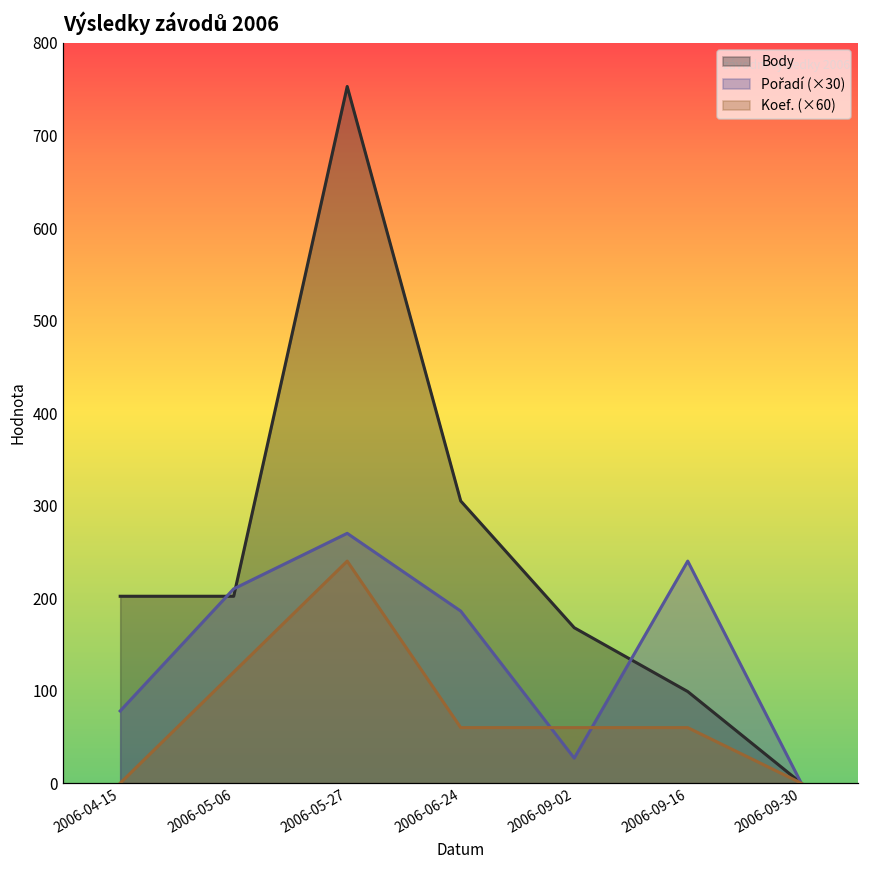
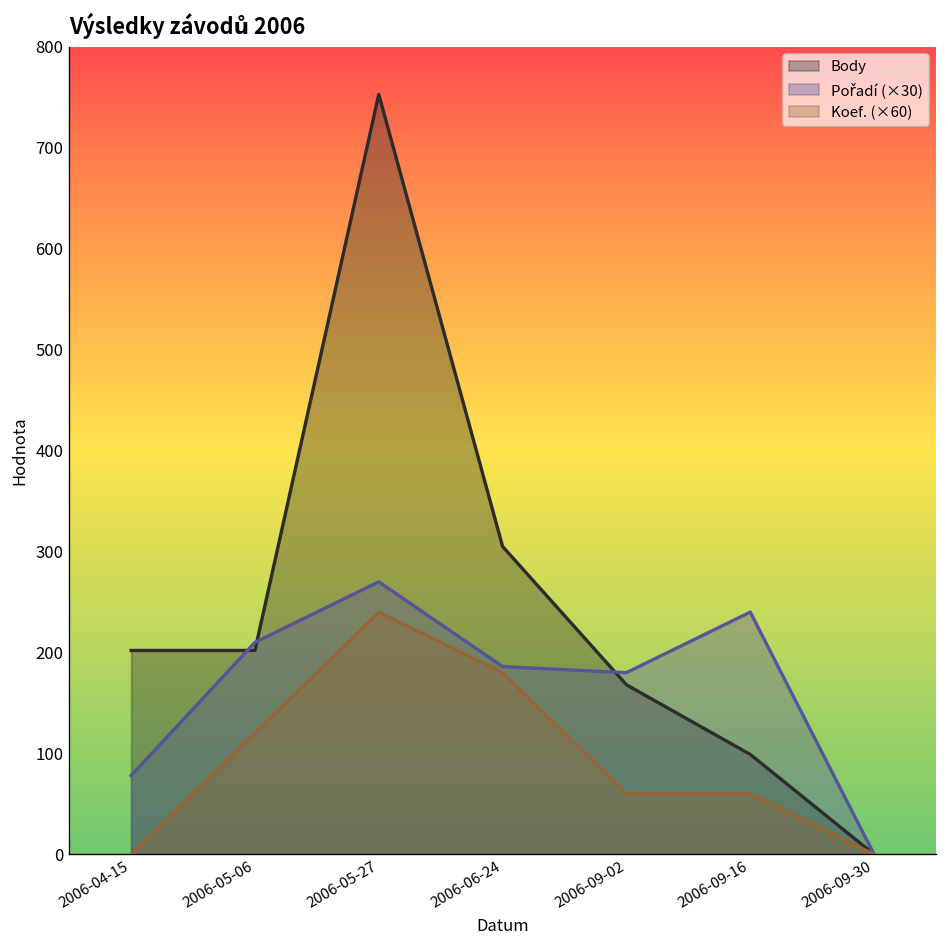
  {
    "Body": {
      "2006-04-15": 200,
      "2006-05-06": 200,
      "2006-05-27": 750,
      "2006-06-24": 310,
      "2006-09-02": 170,
      "2006-09-16": 100
    },
    "Pořadí (×30)": {
      "2006-04-15": 80,
      "2006-05-06": 210,
      "2006-05-27": 270,
      "2006-06-24": 190,
-     "2006-09-02": 30,
+     "2006-09-02": 180,
      "2006-09-16": 240
    },
    "Koef. (×60)": {
      "2006-04-15": 0,
      "2006-05-06": 120,
      "2006-05-27": 240,
-     "2006-06-24": 60,
+     "2006-06-24": 180,
      "2006-09-02": 60,
      "2006-09-16": 60
    }
  }
